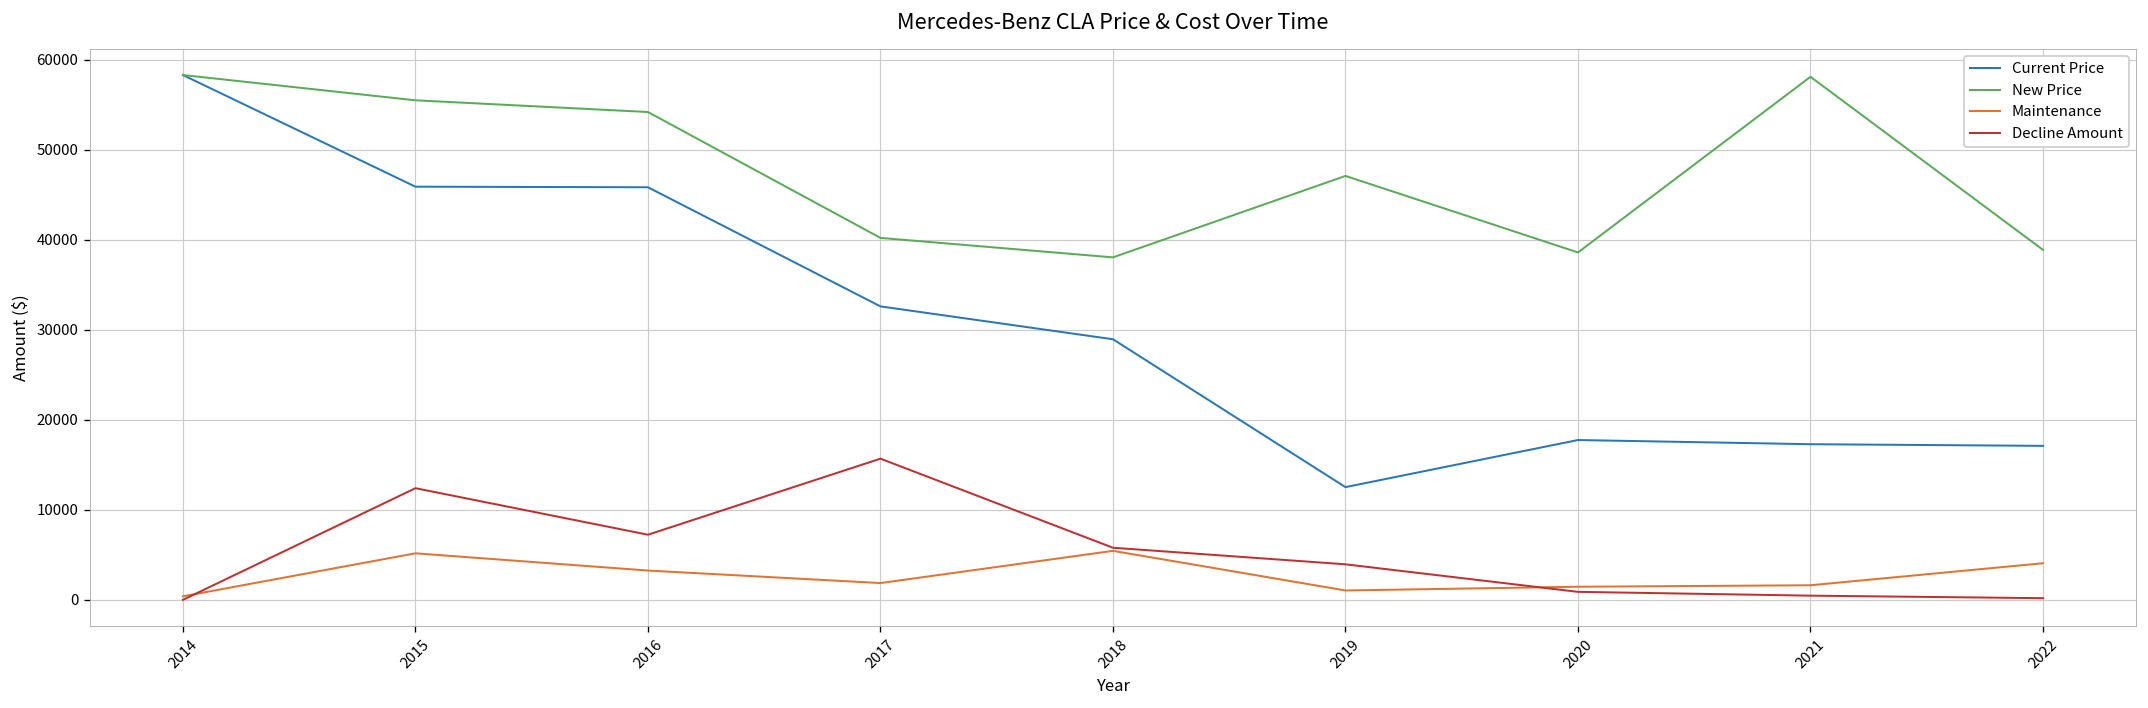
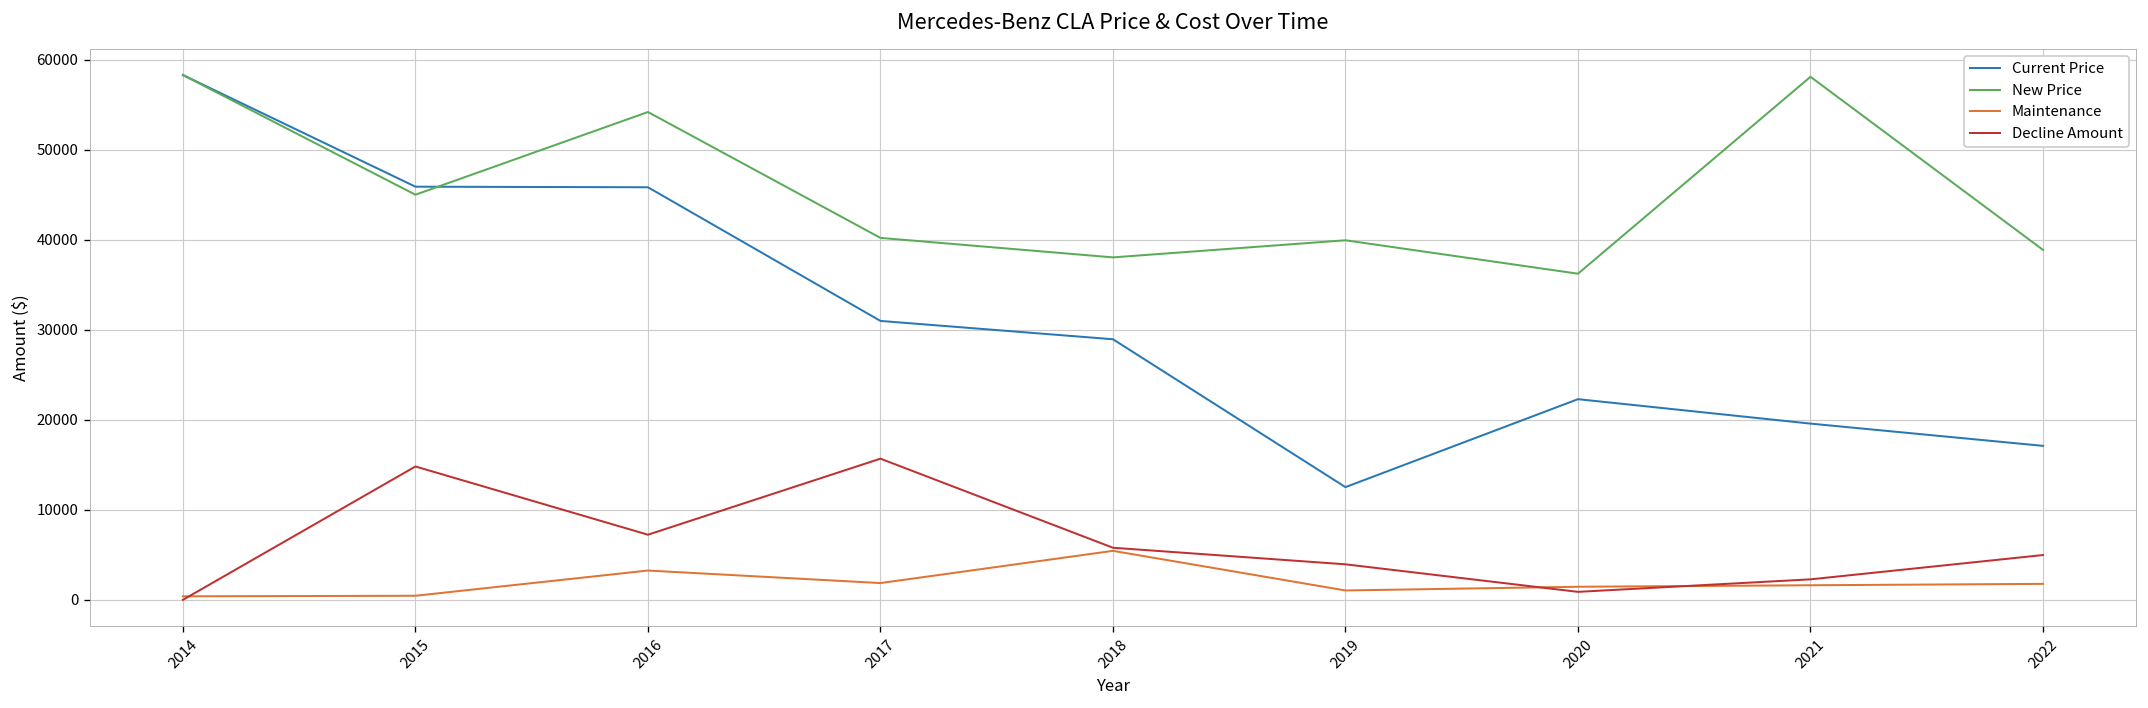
  {
    "Current Price": {
      "2015": 46000,
      "2016": 46000,
-     "2017": 33000,
+     "2017": 31000,
      "2018": 29000,
      "2019": 13000,
-     "2020": 18000,
-     "2021": 17000,
+     "2020": 22000,
+     "2021": 20000,
      "2022": 17000
    },
    "New Price": {
-     "2015": 56000,
+     "2015": 45000,
      "2016": 54000,
      "2017": 40000,
      "2018": 38000,
-     "2019": 47000,
-     "2020": 39000,
+     "2019": 40000,
+     "2020": 36000,
      "2021": 58000,
      "2022": 39000
    },
    "Maintenance": {
      "2014": 0,
-     "2015": 5000,
+     "2015": 0,
      "2016": 3000,
      "2017": 2000,
      "2019": 1000,
      "2020": 1000,
      "2021": 2000,
-     "2022": 4000
+     "2022": 2000
    },
    "Decline Amount": {
      "2014": 0,
-     "2015": 12000,
+     "2015": 15000,
      "2016": 7000,
      "2017": 16000,
      "2019": 4000,
      "2020": 1000,
-     "2021": 0,
-     "2022": 0
+     "2021": 2000,
+     "2022": 5000
    }
  }
